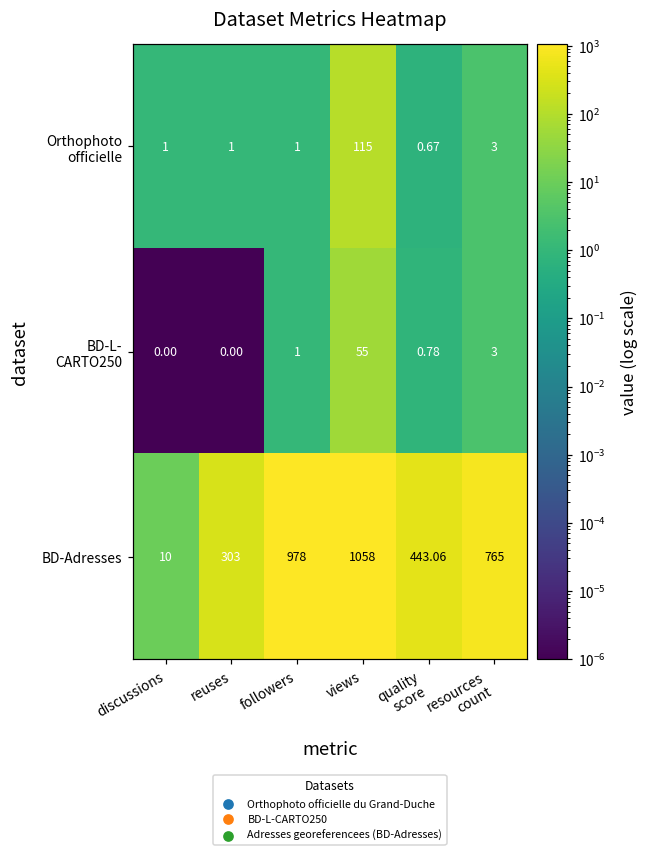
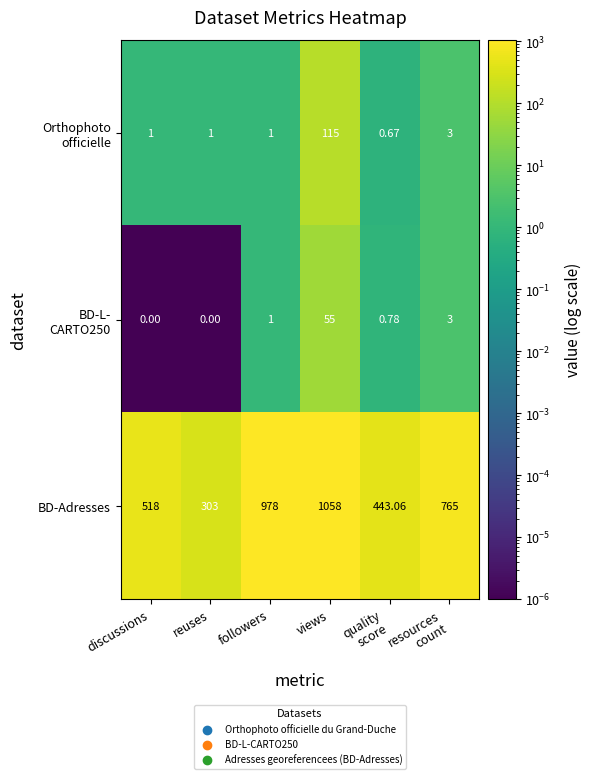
  {
    "Orthophoto officielle": {
      "discussions": 1,
      "reuses": 1,
      "followers": 1,
      "views": 115,
      "quality score": 0.67,
      "resources count": 3
    },
    "BD-L- CARTO250": {
      "discussions": 0.00,
      "reuses": 0.00,
      "followers": 1,
      "views": 55,
      "quality score": 0.78,
      "resources count": 3
    },
    "BD-Adresses": {
-     "discussions": 10,
+     "discussions": 518,
      "reuses": 303,
      "followers": 978,
      "views": 1058,
      "quality score": 443.06,
      "resources count": 765
    }
  }
